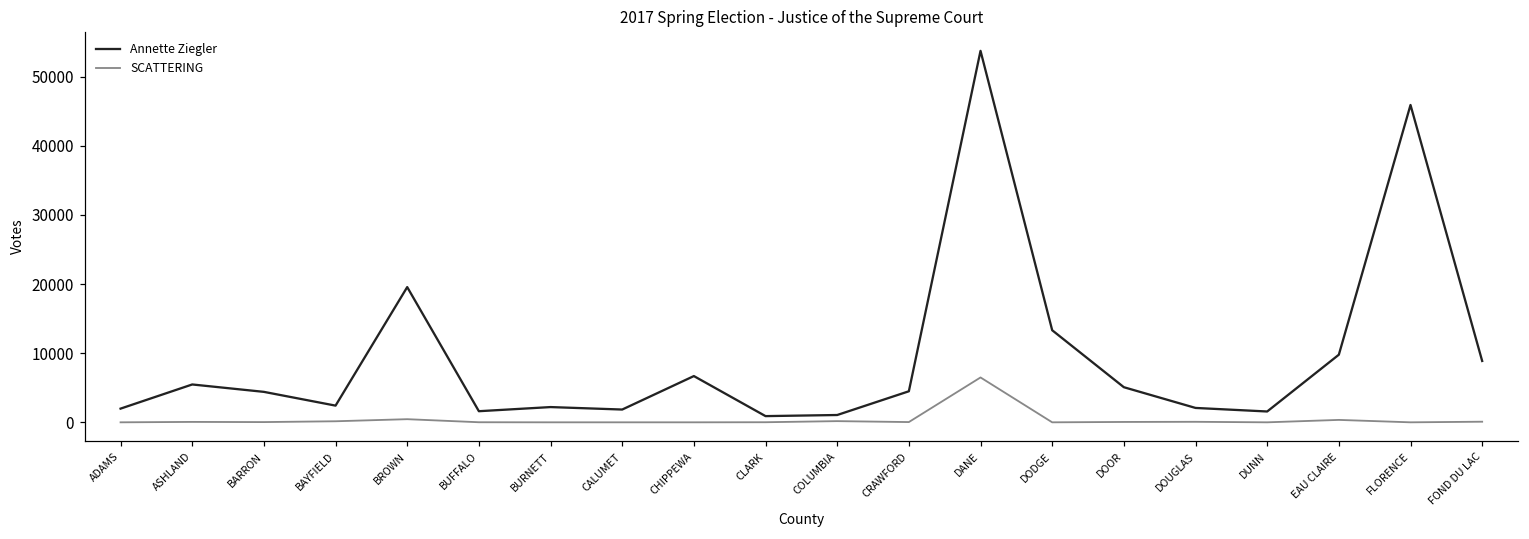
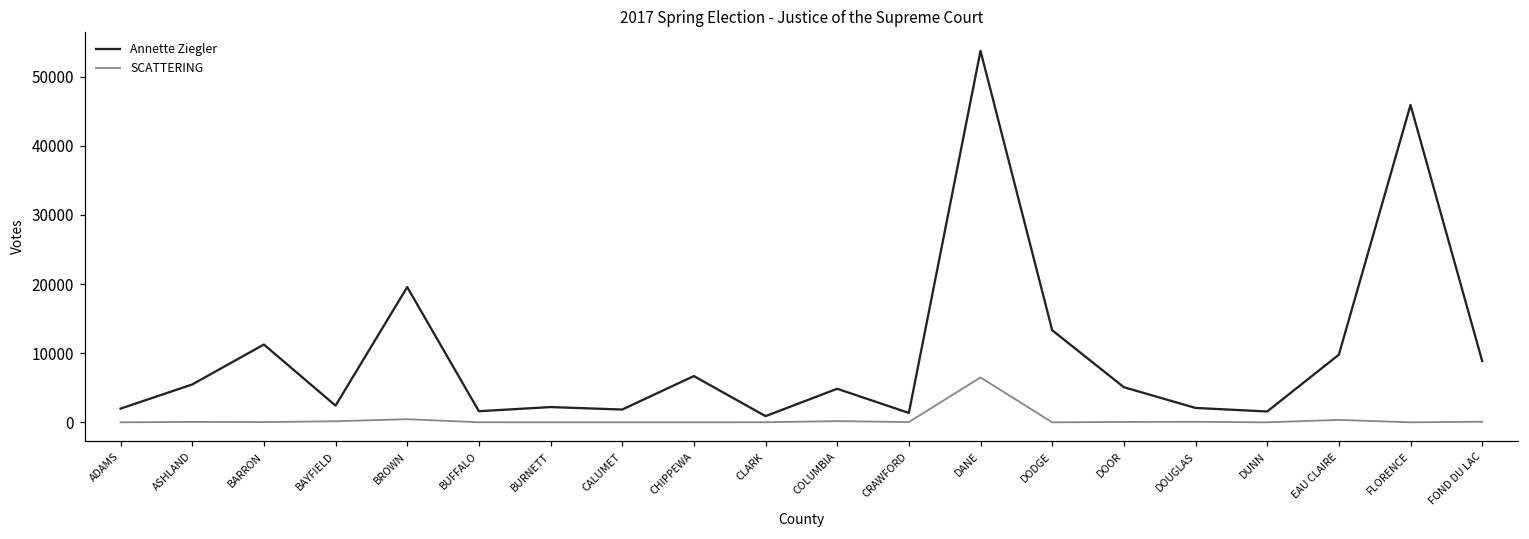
  {
    "Annette Ziegler": {
      "ADAMS": 2000,
      "ASHLAND": 5000,
-     "BARRON": 4000,
+     "BARRON": 11000,
      "BAYFIELD": 2000,
      "BROWN": 20000,
      "BUFFALO": 2000,
      "BURNETT": 2000,
      "CALUMET": 2000,
      "CHIPPEWA": 7000,
      "CLARK": 1000,
-     "COLUMBIA": 1000,
-     "CRAWFORD": 4000,
+     "COLUMBIA": 5000,
+     "CRAWFORD": 1000,
      "DANE": 54000,
      "DODGE": 13000,
      "DOOR": 5000,
      "DOUGLAS": 2000,
      "DUNN": 2000,
      "EAU CLAIRE": 10000,
      "FLORENCE": 46000,
      "FOND DU LAC": 9000
    },
    "SCATTERING": {
      "ADAMS": 0,
      "ASHLAND": 0,
      "BARRON": 0,
      "BAYFIELD": 0,
      "BROWN": 0,
      "BUFFALO": 0,
      "BURNETT": 0,
      "CALUMET": 0,
      "CHIPPEWA": 0,
      "CLARK": 0,
      "COLUMBIA": 0,
      "CRAWFORD": 0,
      "DANE": 6000,
      "DODGE": 0,
      "DOOR": 0,
      "DOUGLAS": 0,
      "DUNN": 0,
      "EAU CLAIRE": 0,
      "FLORENCE": 0,
      "FOND DU LAC": 0
    }
  }
